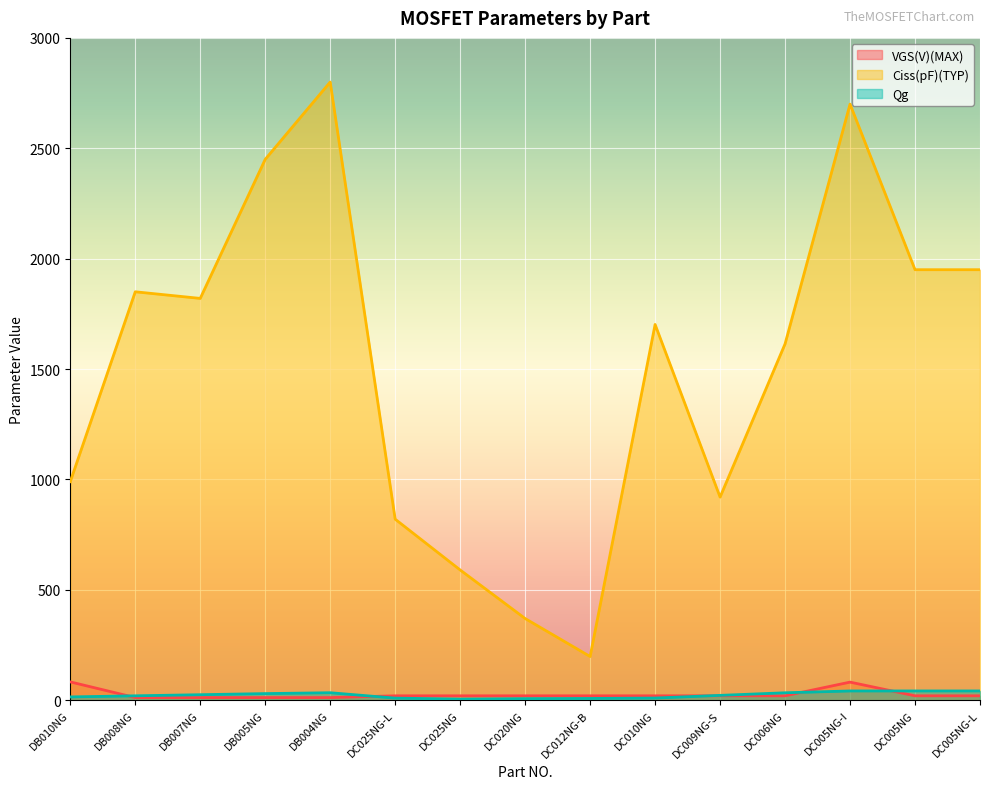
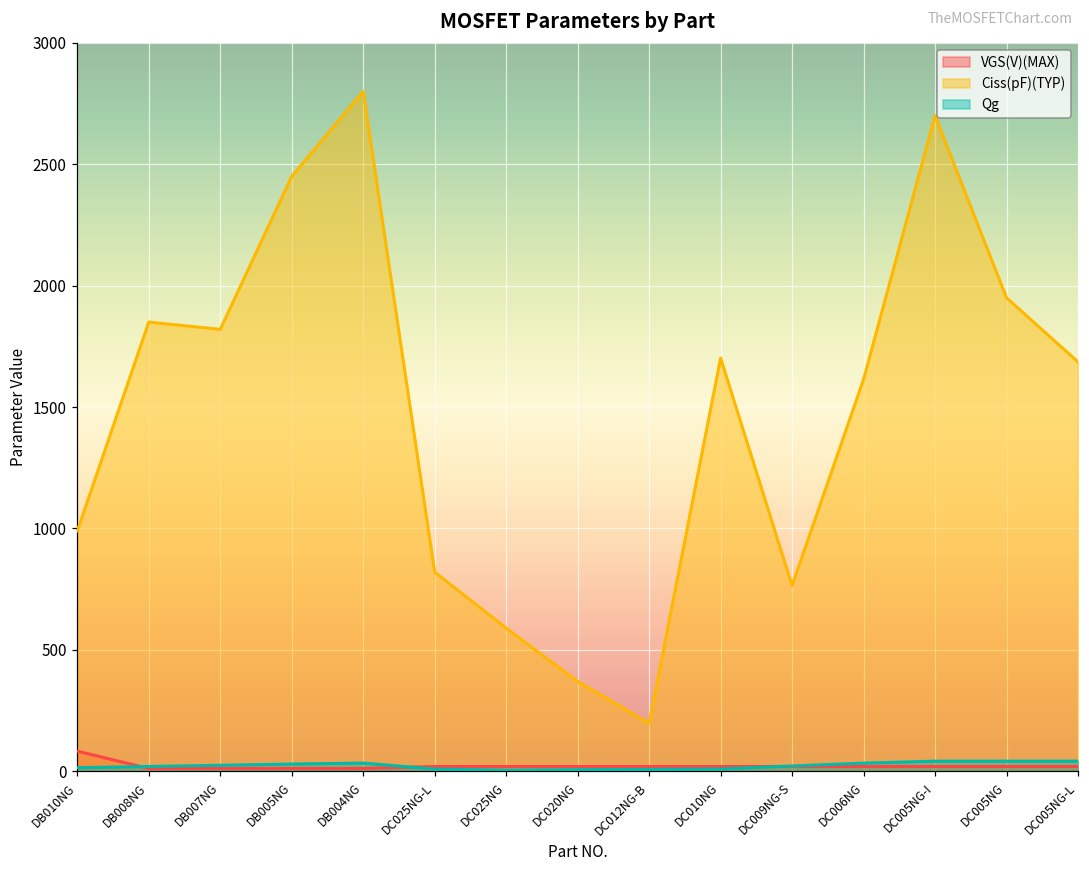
  {
    "VGS(V)(MAX)": {
      "DB010NG": 80,
      "DB007NG": 10,
      "DB005NG": 10,
      "DB004NG": 10,
      "DC025NG": 20,
      "DC020NG": 20,
      "DC012NG-B": 20,
      "DC006NG": 20,
-     "DC005NG-I": 80,
+     "DC005NG-I": 20,
      "DC005NG": 20,
      "DC005NG-L": 20
    },
    "Ciss(pF)(TYP)": {
      "DB010NG": 990,
      "DB008NG": 1850,
      "DB007NG": 1820,
      "DB005NG": 2450,
      "DB004NG": 2800,
      "DC025NG-L": 820,
      "DC025NG": 590,
      "DC020NG": 370,
      "DC012NG-B": 200,
      "DC010NG": 1700,
-     "DC009NG-S": 920,
+     "DC009NG-S": 770,
      "DC006NG": 1610,
      "DC005NG-I": 2700,
      "DC005NG": 1950,
-     "DC005NG-L": 1950
+     "DC005NG-L": 1690
    },
    "Qg": {
      "DB010NG": 20,
      "DB007NG": 30,
      "DB005NG": 30,
      "DB004NG": 30,
      "DC025NG": 10,
      "DC020NG": 10,
      "DC012NG-B": 10,
      "DC006NG": 30,
      "DC005NG-I": 40,
      "DC005NG": 40,
      "DC005NG-L": 40
    }
  }
